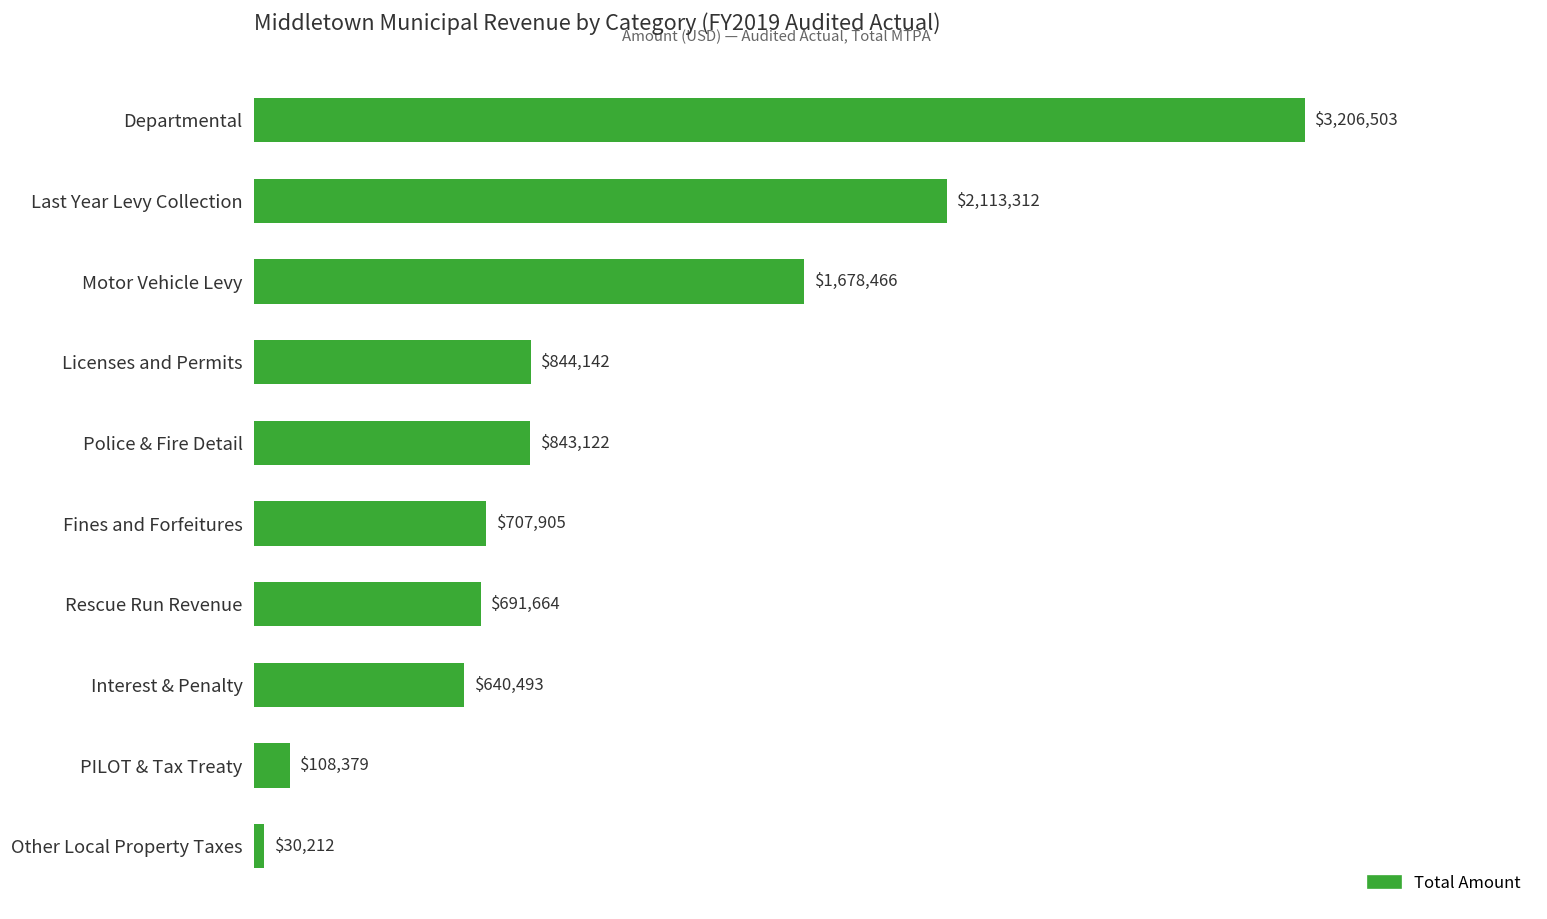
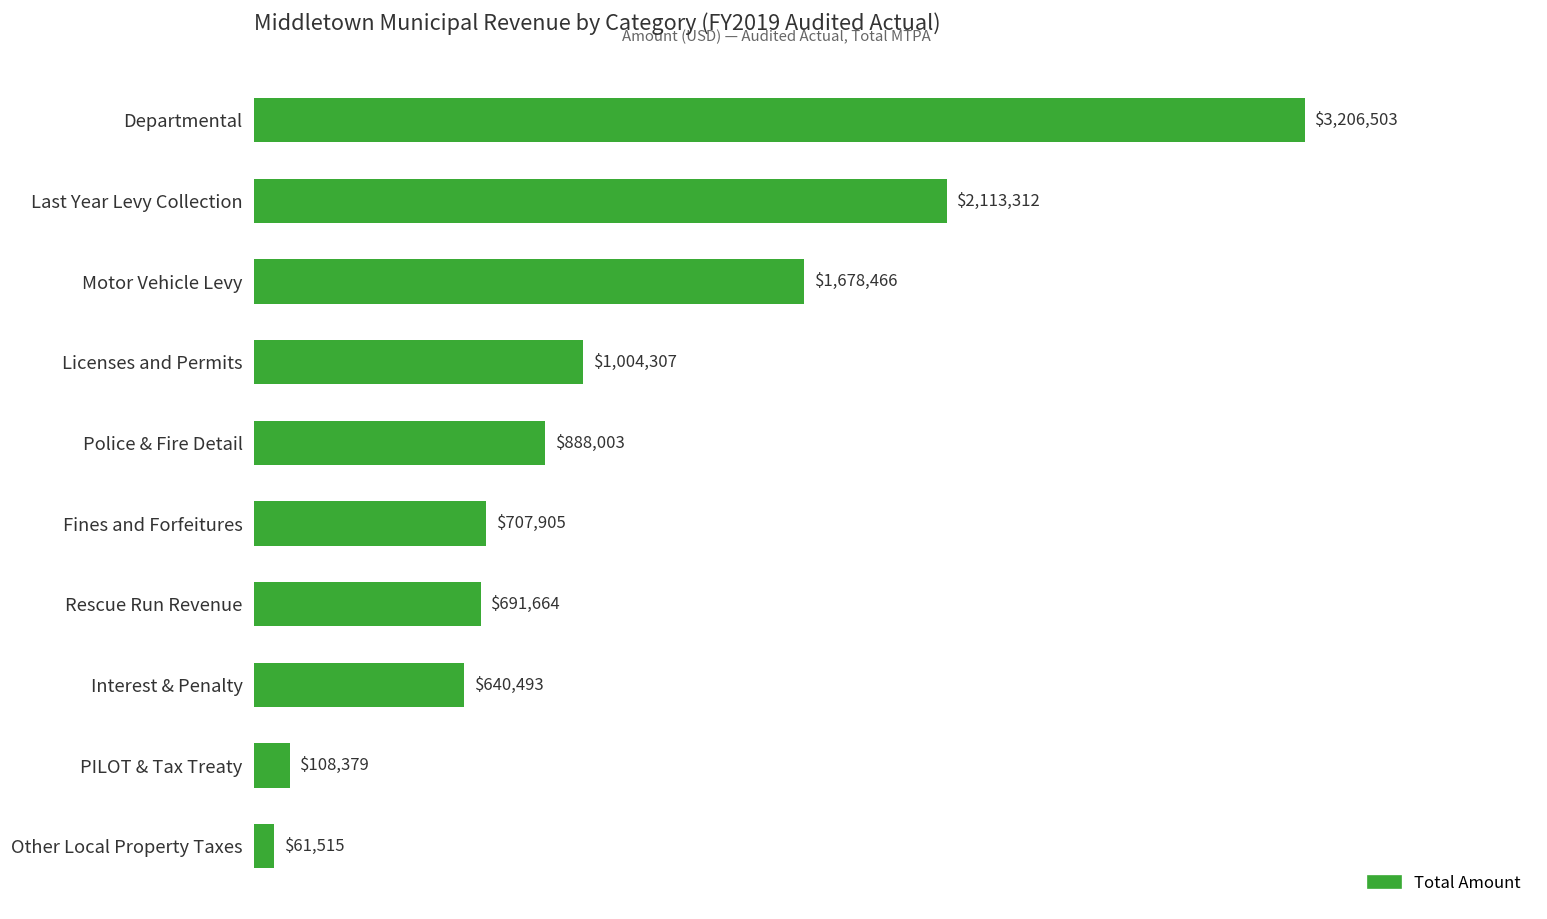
  {
    "Departmental": "$3,206,503",
    "Last Year Levy Collection": "$2,113,312",
    "Motor Vehicle Levy": "$1,678,466",
-   "Licenses and Permits": "$844,142",
-   "Police & Fire Detail": "$843,122",
+   "Licenses and Permits": "$1,004,307",
+   "Police & Fire Detail": "$888,003",
    "Fines and Forfeitures": "$707,905",
    "Rescue Run Revenue": "$691,664",
    "Interest & Penalty": "$640,493",
    "PILOT & Tax Treaty": "$108,379",
-   "Other Local Property Taxes": "$30,212"
+   "Other Local Property Taxes": "$61,515"
  }
